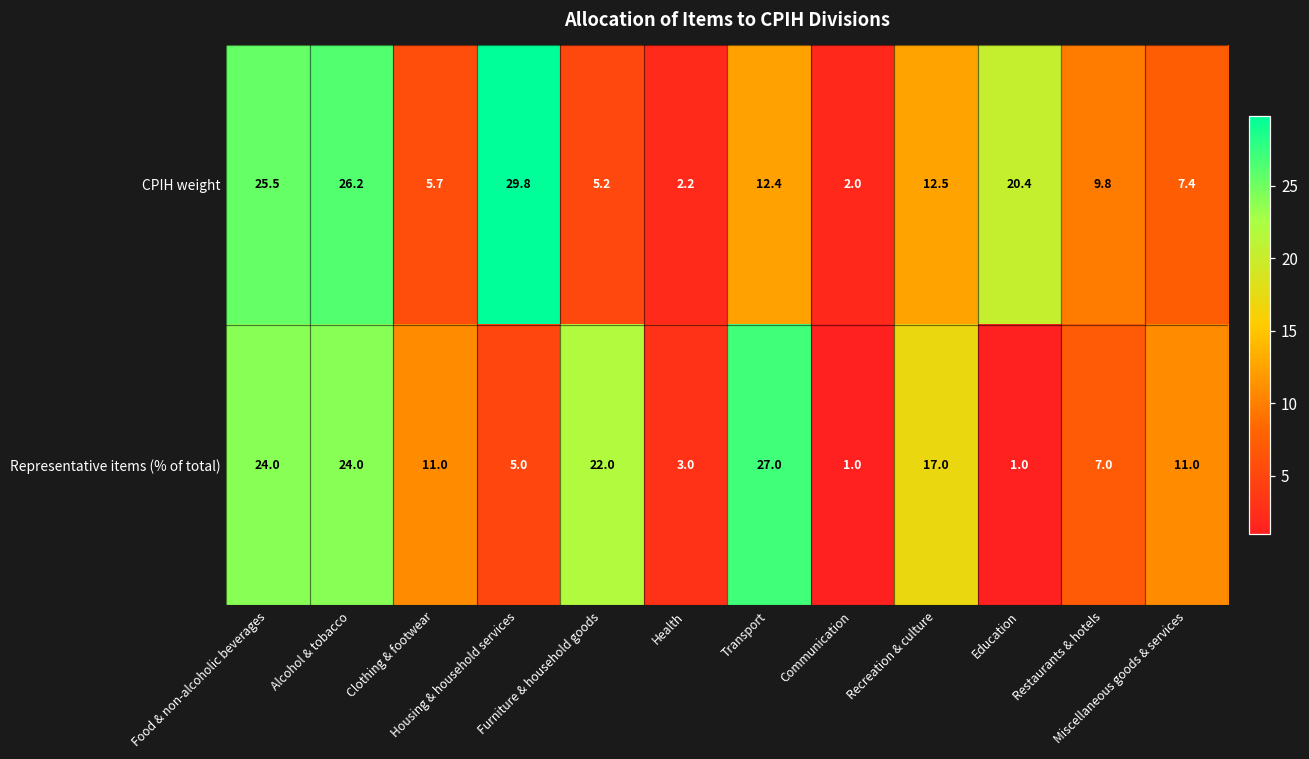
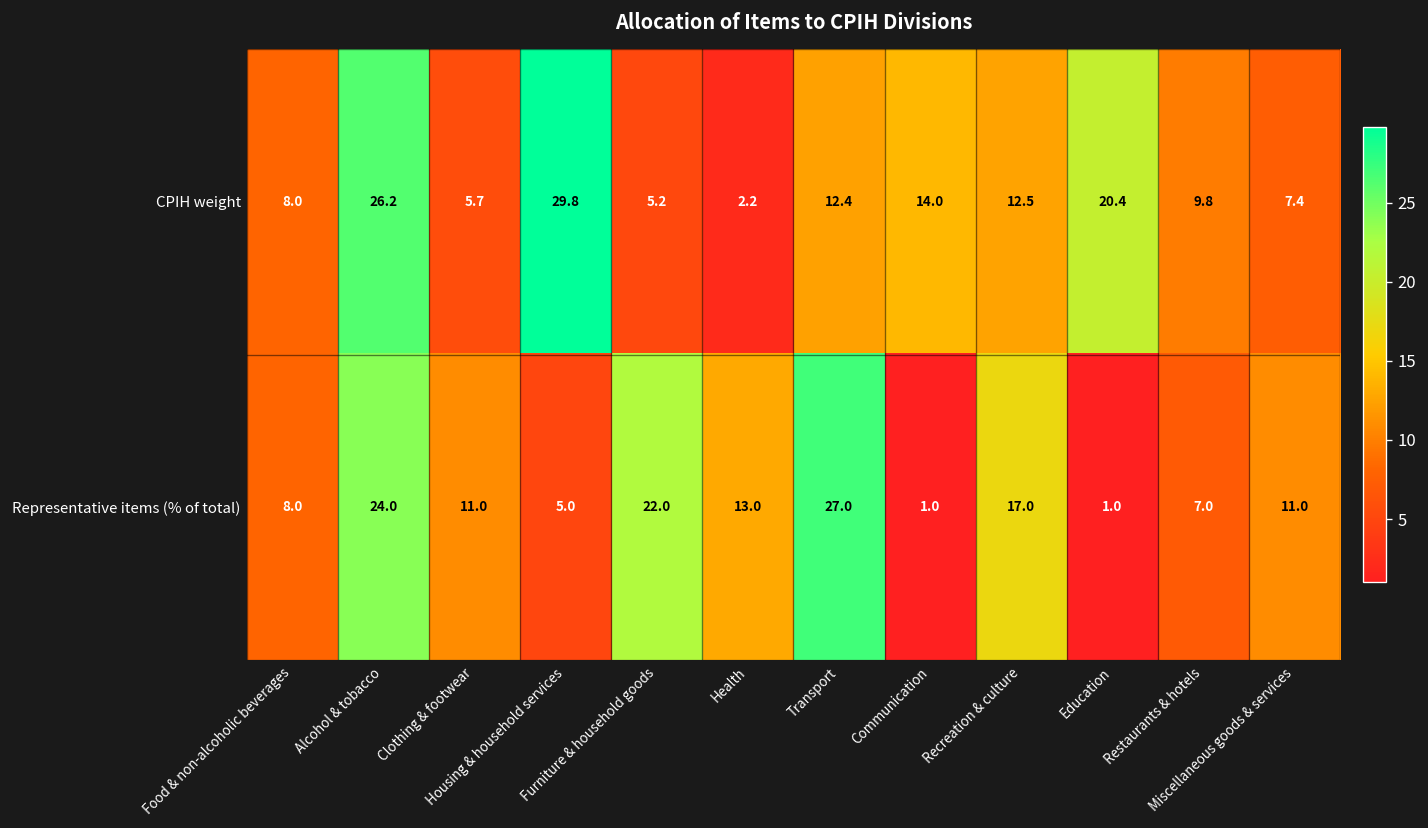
  {
    "CPIH weight": {
-     "Food & non-alcoholic beverages": 25.5,
+     "Food & non-alcoholic beverages": 8.0,
      "Alcohol & tobacco": 26.2,
      "Clothing & footwear": 5.7,
      "Housing & household services": 29.8,
      "Furniture & household goods": 5.2,
      "Health": 2.2,
      "Transport": 12.4,
-     "Communication": 2.0,
+     "Communication": 14.0,
      "Recreation & culture": 12.5,
      "Education": 20.4,
      "Restaurants & hotels": 9.8,
      "Miscellaneous goods & services": 7.4
    },
    "Representative items (% of total)": {
-     "Food & non-alcoholic beverages": 24.0,
+     "Food & non-alcoholic beverages": 8.0,
      "Alcohol & tobacco": 24.0,
      "Clothing & footwear": 11.0,
      "Housing & household services": 5.0,
      "Furniture & household goods": 22.0,
-     "Health": 3.0,
+     "Health": 13.0,
      "Transport": 27.0,
      "Communication": 1.0,
      "Recreation & culture": 17.0,
      "Education": 1.0,
      "Restaurants & hotels": 7.0,
      "Miscellaneous goods & services": 11.0
    }
  }
